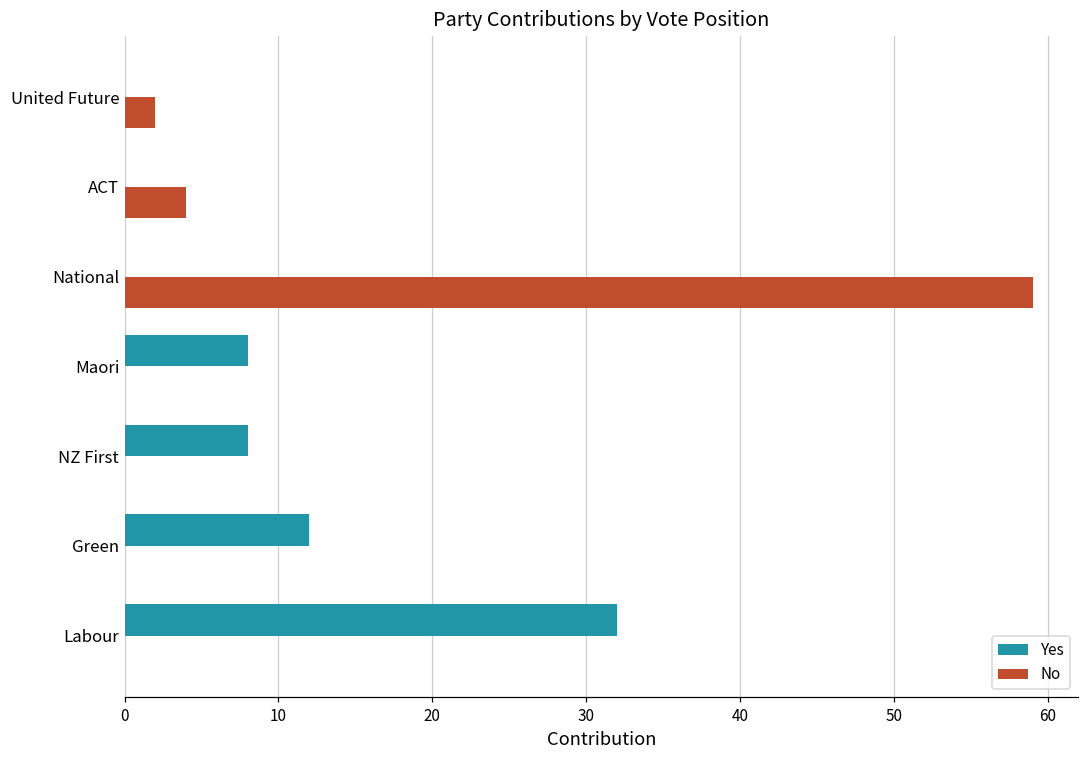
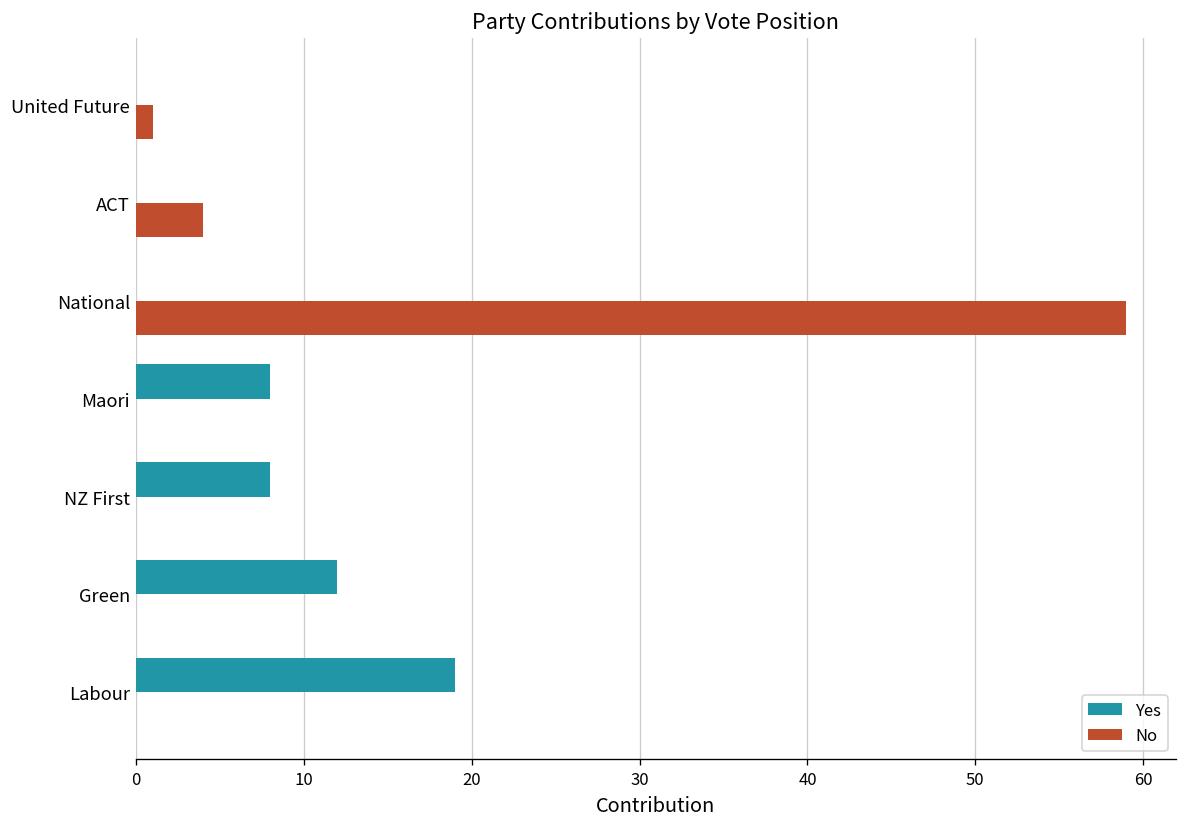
  {
    "Yes": {
      "United Future": 0,
      "ACT": 0,
      "National": 0,
      "Maori": 8,
      "NZ First": 8,
      "Green": 12,
-     "Labour": 32
+     "Labour": 19
    },
    "No": {
-     "United Future": 2,
+     "United Future": 1,
      "ACT": 4,
      "National": 59,
      "Maori": 0,
      "NZ First": 0,
      "Green": 0,
      "Labour": 0
    }
  }
